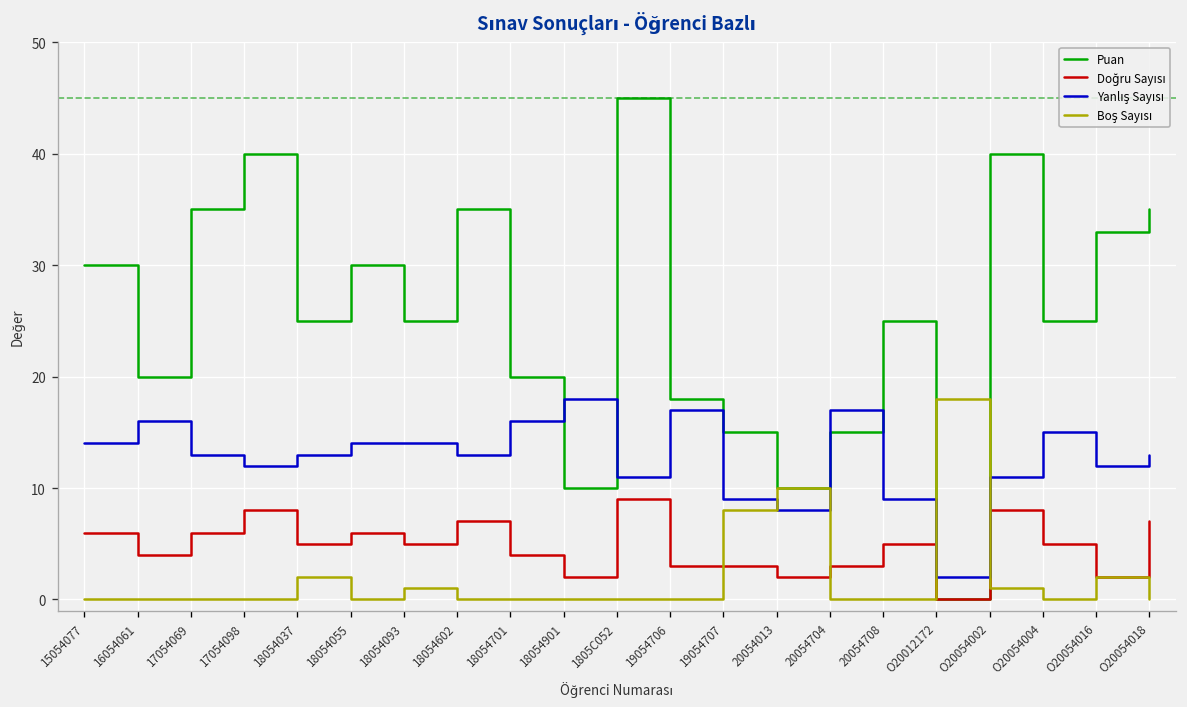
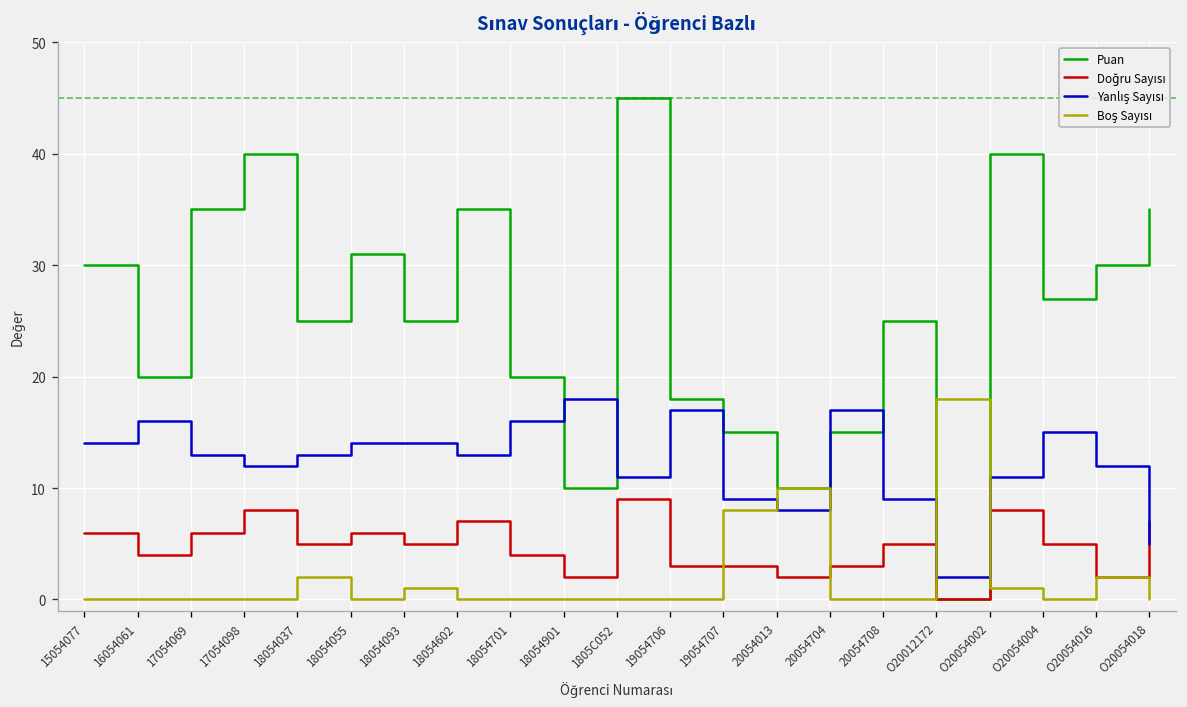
  {
    "Puan": {
      "15054077": 30,
      "16054061": 20,
      "17054069": 35,
      "17054098": 40,
      "18054037": 25,
-     "18054055": 30,
+     "18054055": 31,
      "18054093": 25,
      "18054602": 35,
      "18054701": 20,
      "18054901": 10,
      "1805C052": 45,
      "19054706": 18,
      "19054707": 15,
      "20054704": 15,
      "20054708": 25,
      "O20054002": 40,
-     "O20054004": 25,
-     "O20054016": 33,
+     "O20054004": 27,
+     "O20054016": 30,
      "O20054018": 35
    },
    "Doğru Sayısı": {
      "15054077": 6,
      "16054061": 4,
      "17054069": 6,
      "17054098": 8,
      "18054037": 5,
      "18054055": 6,
      "18054093": 5,
      "18054602": 7,
      "18054701": 4,
      "18054901": 2,
      "1805C052": 9,
      "19054706": 3,
      "19054707": 3,
      "20054013": 2,
      "20054704": 3,
      "20054708": 5,
      "O20054002": 8,
      "O20054004": 5,
      "O20054018": 7
    },
    "Yanlış Sayısı": {
      "15054077": 14,
      "16054061": 16,
      "17054069": 13,
      "17054098": 12,
      "18054037": 13,
      "18054055": 14,
      "18054093": 14,
      "18054602": 13,
      "18054701": 16,
      "18054901": 18,
      "1805C052": 11,
      "19054706": 17,
      "19054707": 9,
      "20054013": 8,
      "20054704": 17,
      "20054708": 9,
      "O20012172": 2,
      "O20054002": 11,
      "O20054004": 15,
      "O20054016": 12,
-     "O20054018": 13
+     "O20054018": 5
    },
    "Boş Sayısı": {
      "15054077": 0,
      "16054061": 0,
      "17054069": 0,
      "17054098": 0,
      "18054037": 2,
      "18054055": 0,
      "18054093": 1,
      "18054602": 0,
      "18054701": 0,
      "18054901": 0,
      "1805C052": 0,
      "19054706": 0,
      "19054707": 8,
      "20054704": 0,
      "20054708": 0,
      "O20012172": 18,
      "O20054002": 1,
      "O20054004": 0,
      "O20054018": 0
    }
  }
